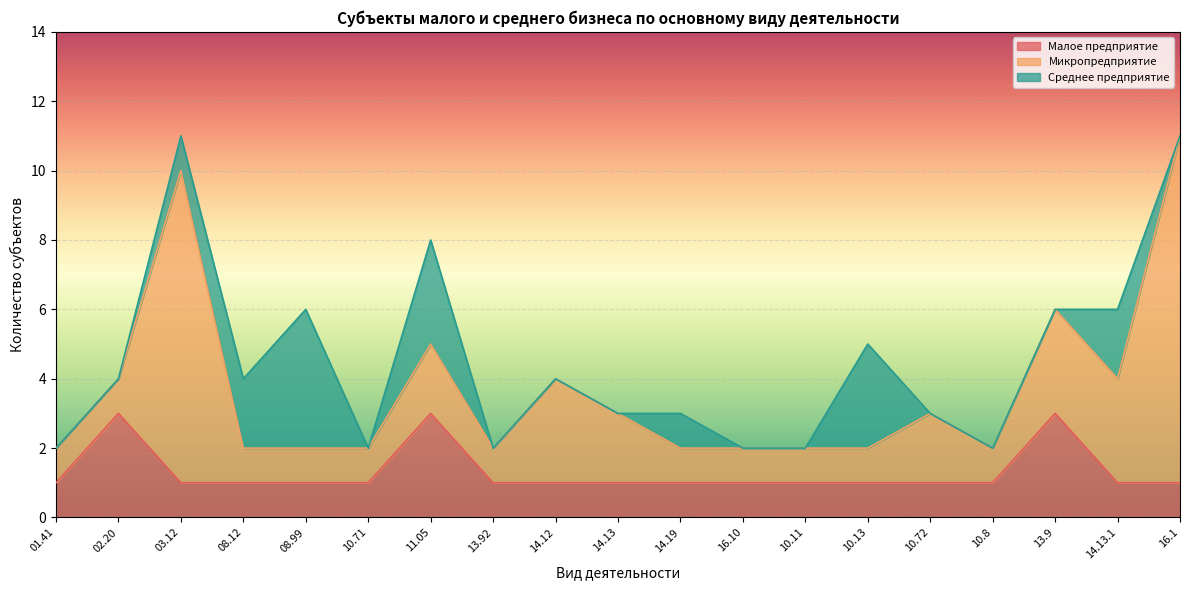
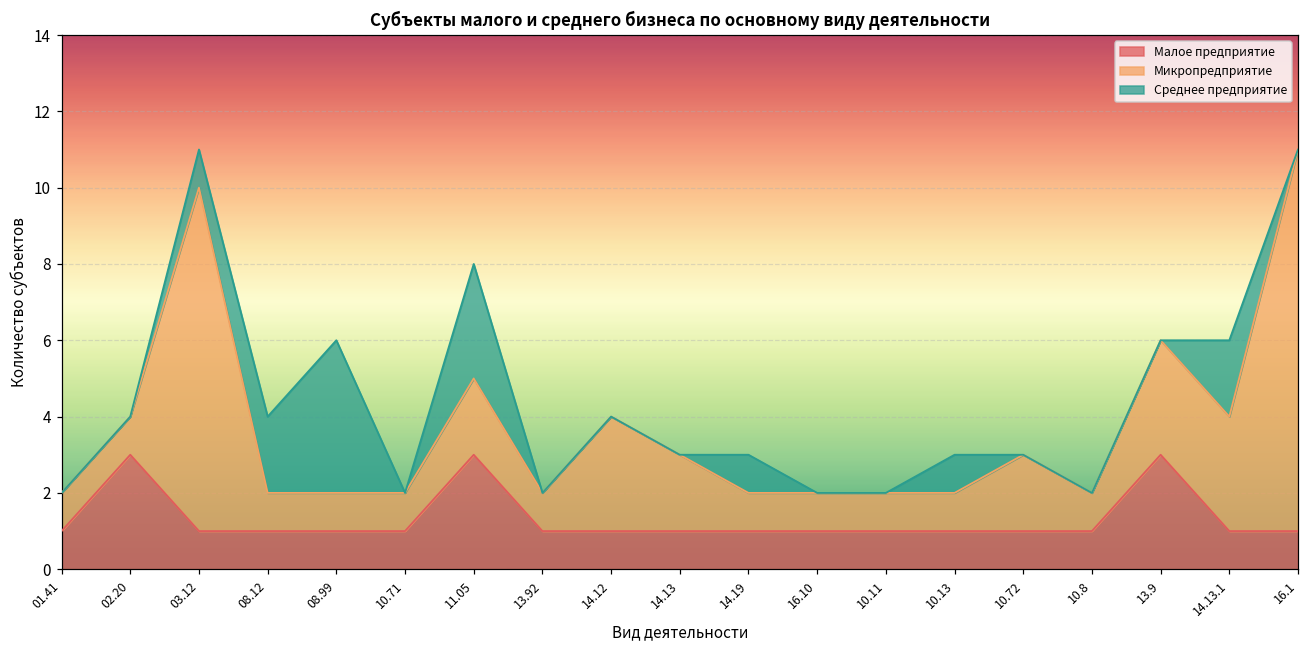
  {
    "Малое предприятие": {
      "01.41": 1,
      "02.20": 3,
      "03.12": 1,
      "08.12": 1,
      "08.99": 1,
      "10.71": 1,
      "11.05": 3,
      "13.92": 1,
      "14.12": 1,
      "14.13": 1,
      "14.19": 1,
      "16.10": 1,
      "10.11": 1,
      "10.13": 1,
      "10.72": 1,
      "10.8": 1,
      "13.9": 3,
      "14.13.1": 1,
      "16.1": 1
    },
    "Микропредприятие": {
      "03.12": 9,
      "08.12": 1,
      "08.99": 1,
      "11.05": 2,
      "14.19": 1,
      "10.13": 1,
      "14.13.1": 3
    },
    "Среднее предприятие": {
      "03.12": 1,
      "08.12": 2,
      "08.99": 4,
      "11.05": 3,
      "14.19": 1,
-     "10.13": 3,
+     "10.13": 1,
      "14.13.1": 2
    }
  }
